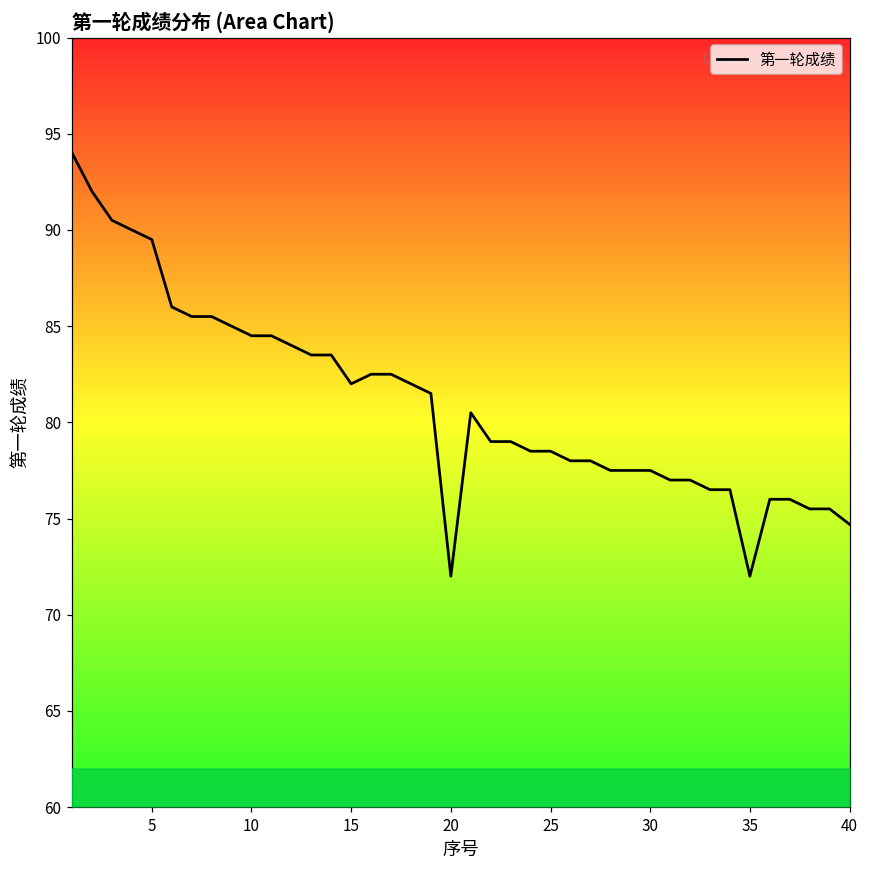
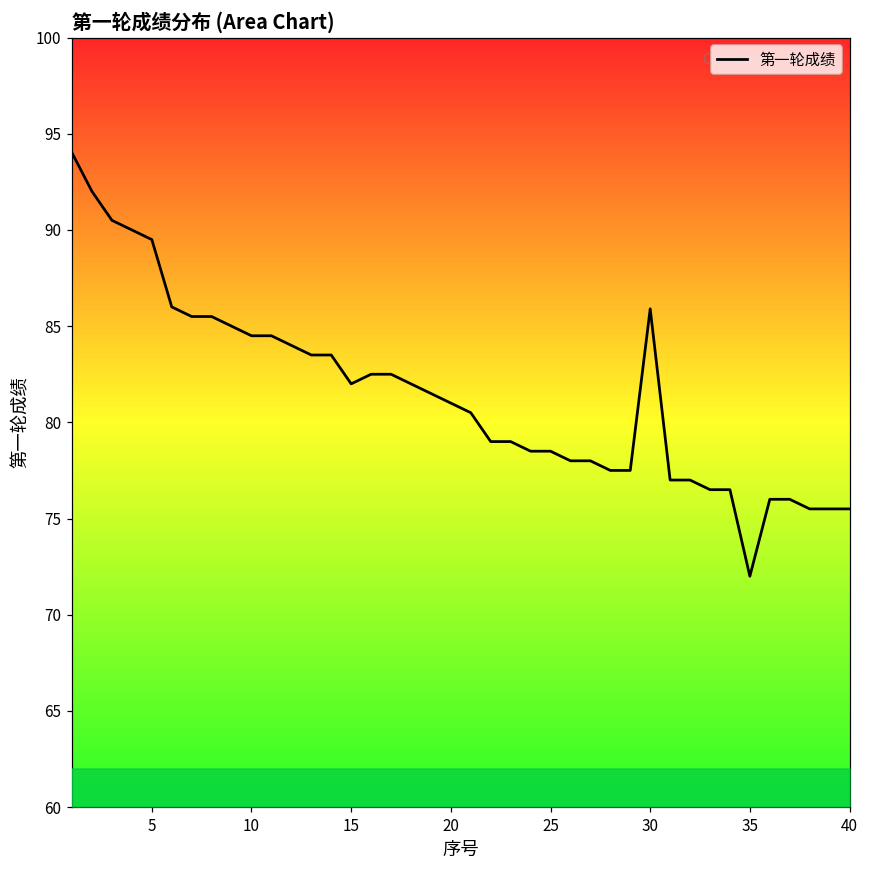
  {
    "第一轮成绩": {
      "5": 89.5,
      "10": 84.5,
      "15": 82.0,
-     "20": 72,
+     "20": 81,
      "25": 78.5,
-     "30": 77.5,
+     "30": 85.9,
      "35": 72.0,
-     "40": 74.7
+     "40": 75.5
    }
  }
